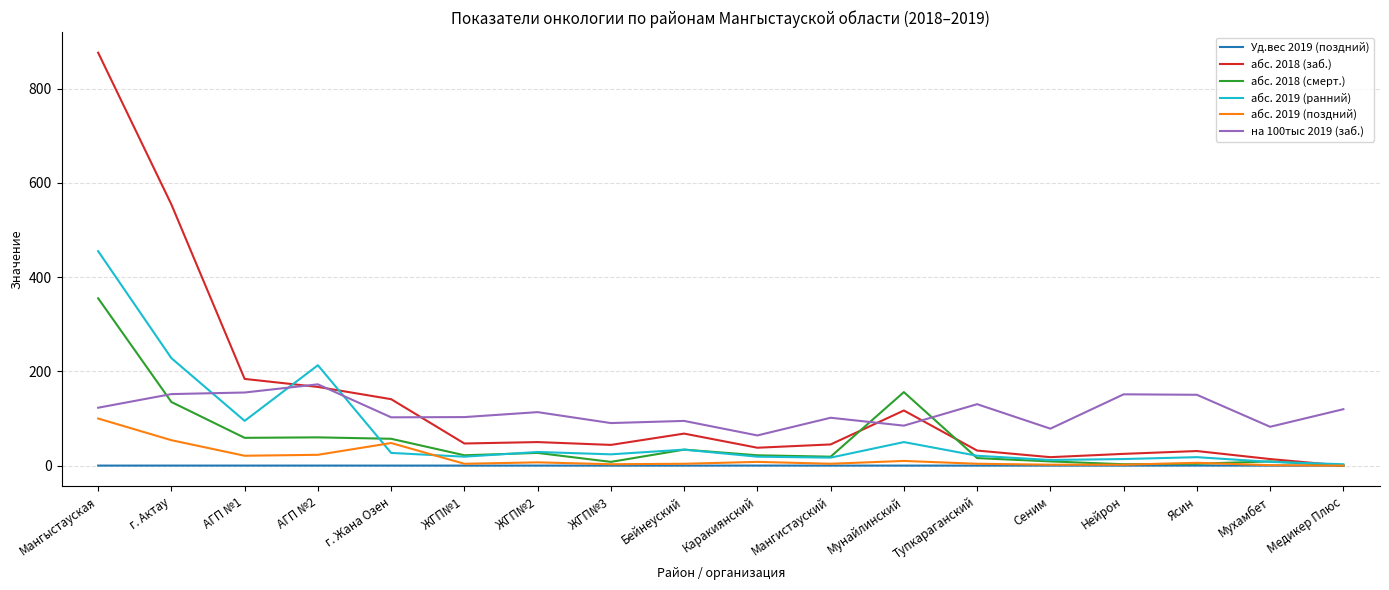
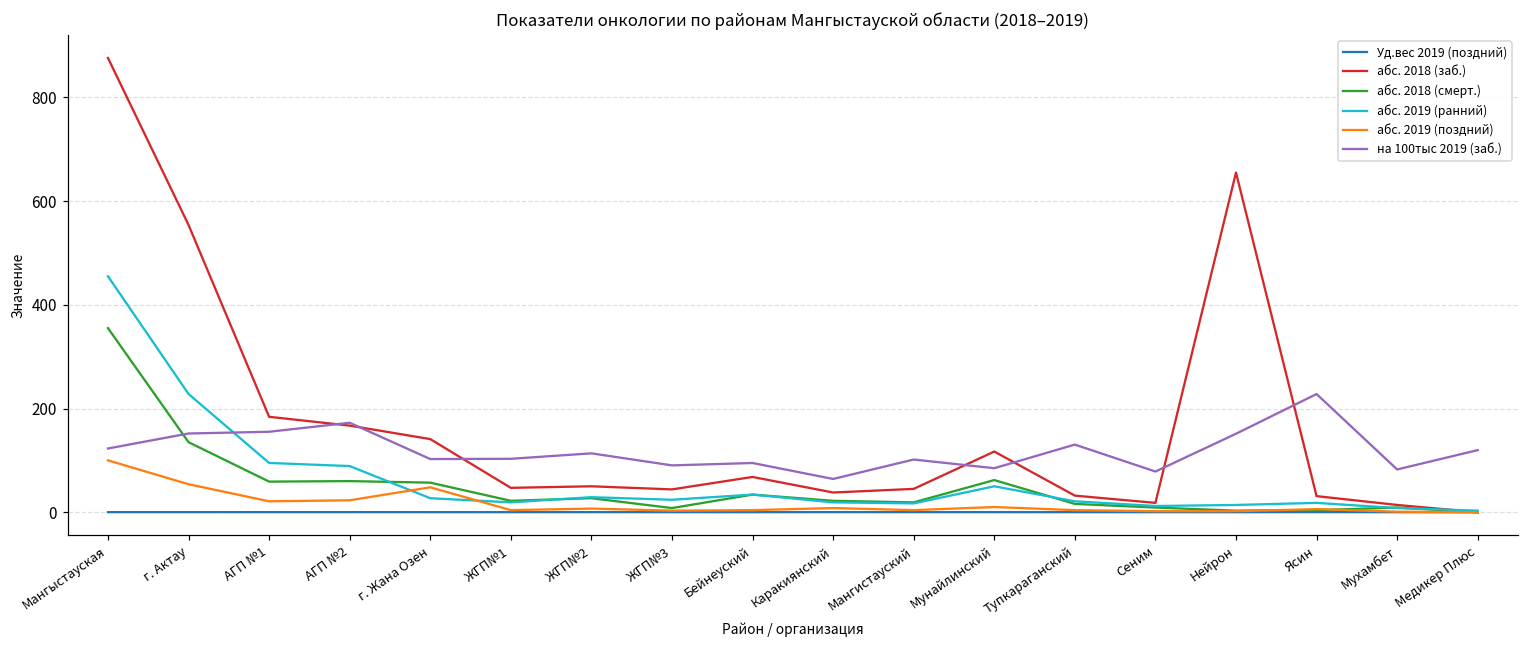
  {
    "Уд.вес 2019 (поздний)": {
      "Мангыстауская": 0,
      "г. Актау": 0,
      "АГП №1": 0,
      "АГП №2": 0,
      "г. Жана Озен": 0,
      "ЖГП№2": 0,
      "Каракиянский": 0,
      "Мунайлинский": 0
    },
    "абс. 2018 (заб.)": {
      "Мангыстауская": 880,
      "г. Актау": 550,
      "АГП №1": 180,
      "АГП №2": 170,
      "г. Жана Озен": 140,
      "ЖГП№1": 50,
      "ЖГП№2": 50,
      "ЖГП№3": 40,
      "Бейнеуский": 70,
      "Каракиянский": 40,
      "Мангистауский": 50,
      "Мунайлинский": 120,
      "Тупкараганский": 30,
      "Сеним": 20,
-     "Нейрон": 30,
+     "Нейрон": 660,
      "Ясин": 30
    },
    "абс. 2018 (смерт.)": {
      "Мангыстауская": 360,
      "г. Актау": 140,
      "АГП №1": 60,
      "АГП №2": 60,
      "г. Жана Озен": 60,
-     "Мунайлинский": 160
+     "Мунайлинский": 60
    },
    "абс. 2019 (ранний)": {
      "Мангыстауская": 460,
      "г. Актау": 230,
      "АГП №1": 100,
-     "АГП №2": 210,
+     "АГП №2": 90,
      "г. Жана Озен": 30,
      "ЖГП№3": 20,
      "Мунайлинский": 50,
      "Нейрон": 10,
      "Ясин": 20
    },
    "абс. 2019 (поздний)": {
      "Мангыстауская": 100,
      "г. Актау": 50,
      "АГП №1": 20,
      "АГП №2": 20,
      "г. Жана Озен": 50,
      "ЖГП№2": 10,
      "Каракиянский": 10,
      "Мунайлинский": 10
    },
    "на 100тыс 2019 (заб.)": {
      "Мангыстауская": 120,
      "г. Актау": 150,
      "АГП №1": 160,
      "АГП №2": 170,
      "г. Жана Озен": 100,
      "ЖГП№1": 100,
      "ЖГП№2": 110,
      "ЖГП№3": 90,
      "Бейнеуский": 90,
      "Каракиянский": 60,
      "Мангистауский": 100,
      "Мунайлинский": 80,
      "Тупкараганский": 130,
      "Сеним": 80,
      "Нейрон": 150,
-     "Ясин": 150,
+     "Ясин": 230,
      "Мухамбет": 80,
      "Медикер Плюс": 120
    }
  }
